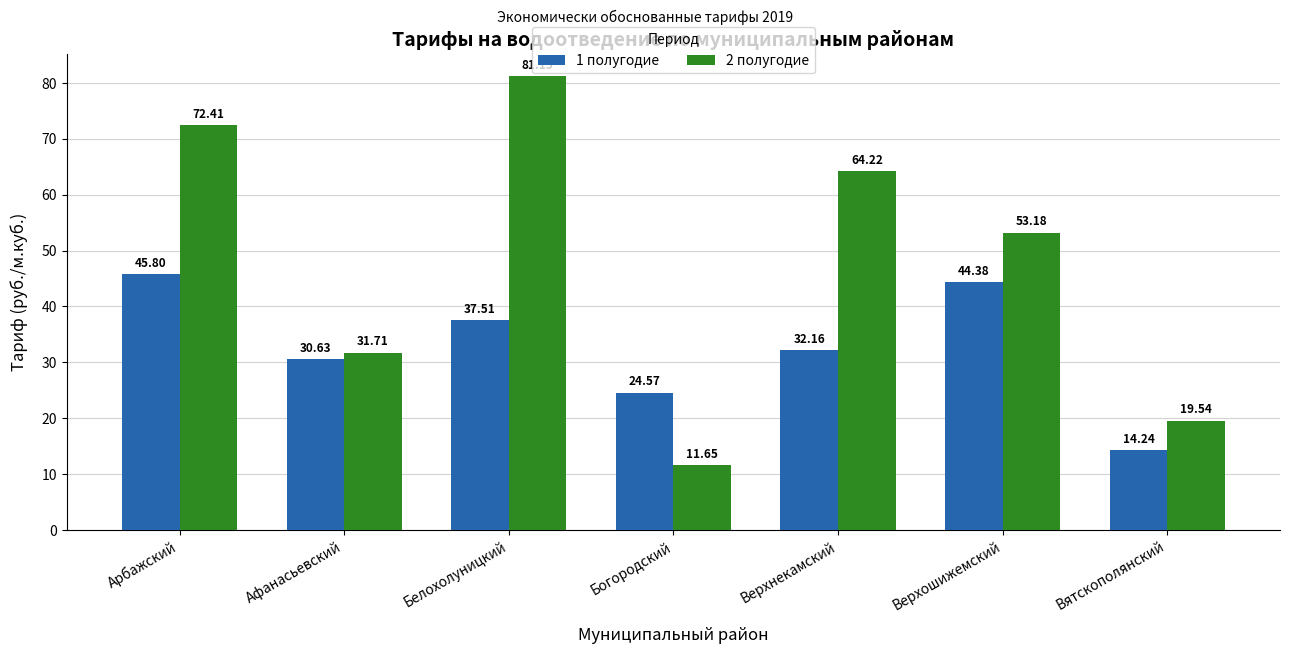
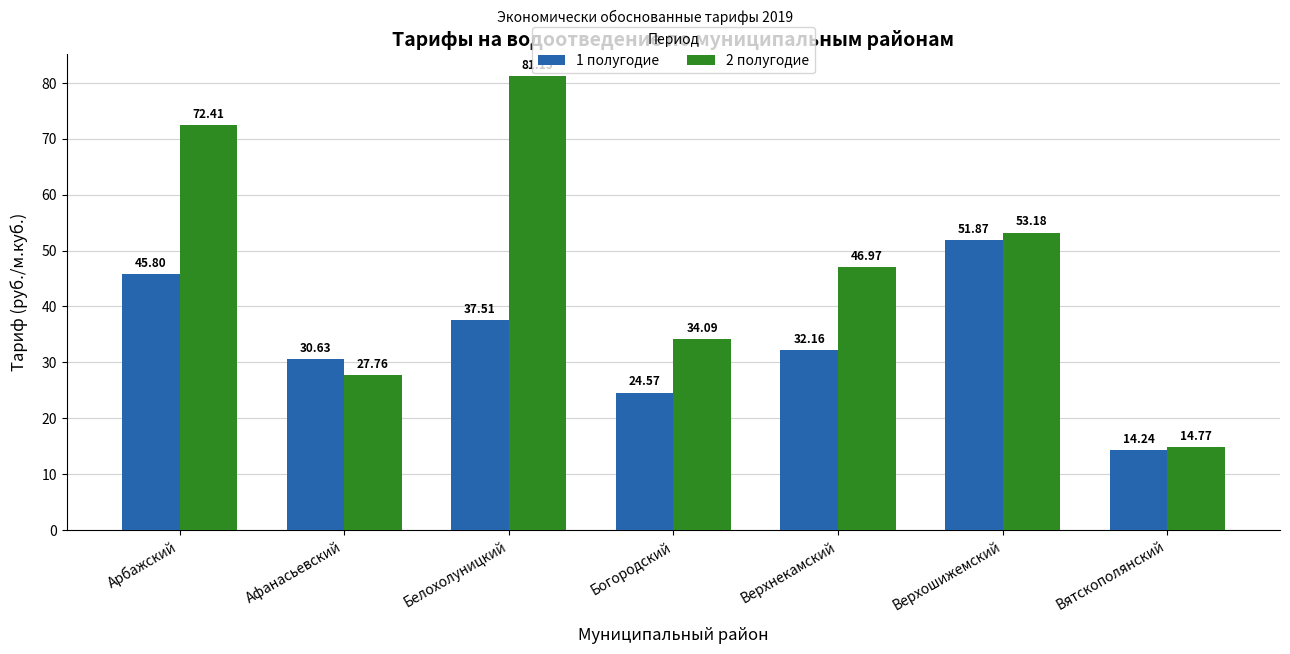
  {
    "1 полугодие": {
      "Арбажский": 45.80,
      "Афанасьевский": 30.63,
      "Белохолуницкий": 37.51,
      "Богородский": 24.57,
      "Верхнекамский": 32.16,
-     "Верхошижемский": 44.38,
+     "Верхошижемский": 51.87,
      "Вятскополянский": 14.24
    },
    "2 полугодие": {
      "Арбажский": 72.41,
-     "Афанасьевский": 31.71,
-     "Богородский": 11.65,
-     "Верхнекамский": 64.22,
+     "Афанасьевский": 27.76,
+     "Богородский": 34.09,
+     "Верхнекамский": 46.97,
      "Верхошижемский": 53.18,
-     "Вятскополянский": 19.54
+     "Вятскополянский": 14.77
    }
  }
